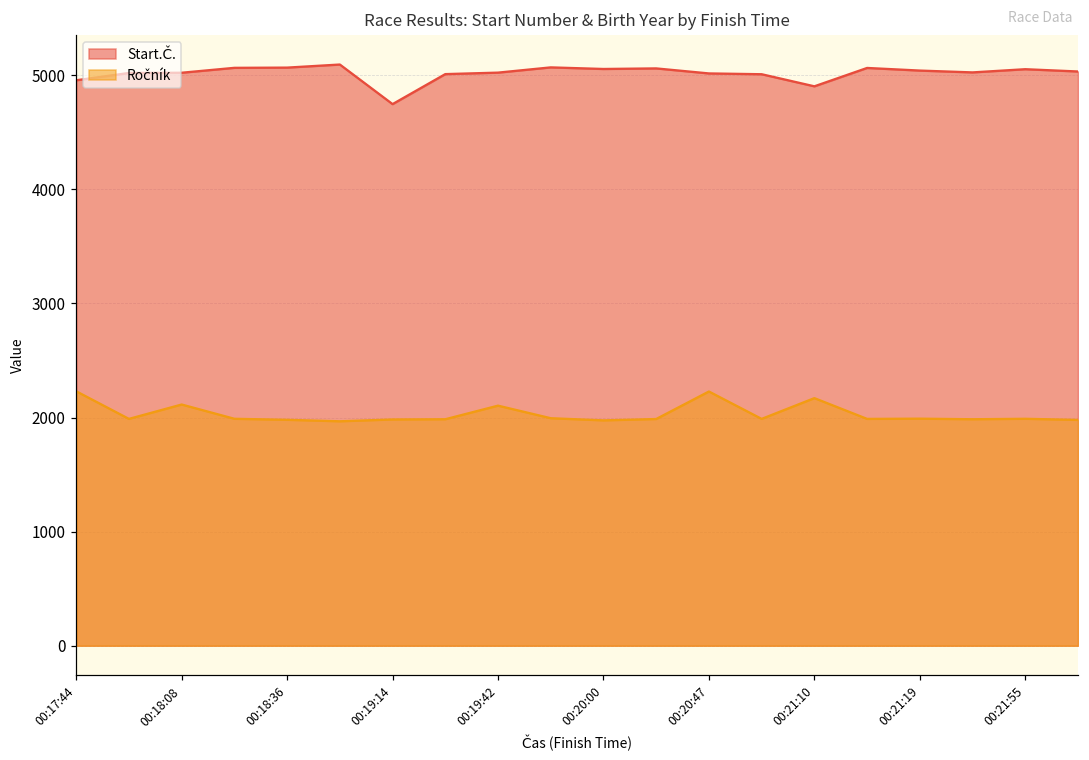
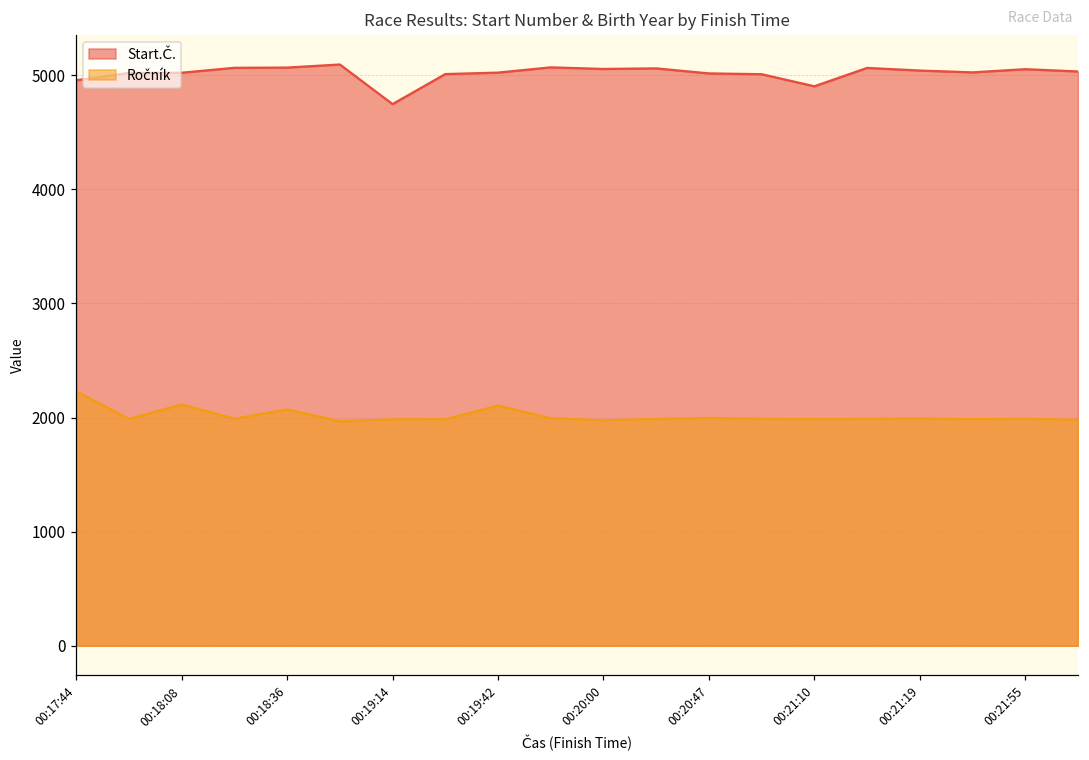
  {
    "Start.Č.": {
      "00:17:44": 4960,
      "00:18:08": 5020,
      "00:18:36": 5070,
      "00:19:14": 4750,
      "00:19:42": 5020,
      "00:20:00": 5060,
      "00:20:47": 5020,
      "00:21:10": 4900,
      "00:21:19": 5040,
      "00:21:55": 5050
    },
    "Ročník": {
      "00:17:44": 2230,
      "00:18:08": 2110,
-     "00:18:36": 1980,
+     "00:18:36": 2070,
      "00:19:14": 1980,
      "00:19:42": 2100,
      "00:20:00": 1980,
-     "00:20:47": 2230,
-     "00:21:10": 2170,
+     "00:20:47": 2000,
+     "00:21:10": 1990,
      "00:21:19": 1990,
      "00:21:55": 1990
    }
  }
